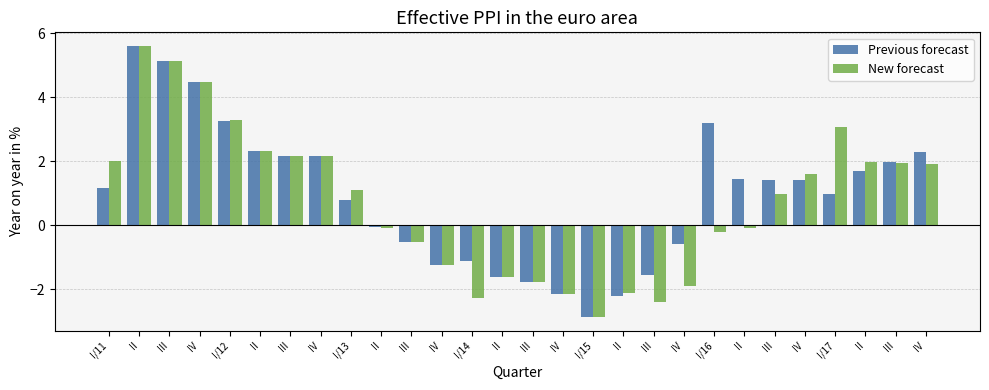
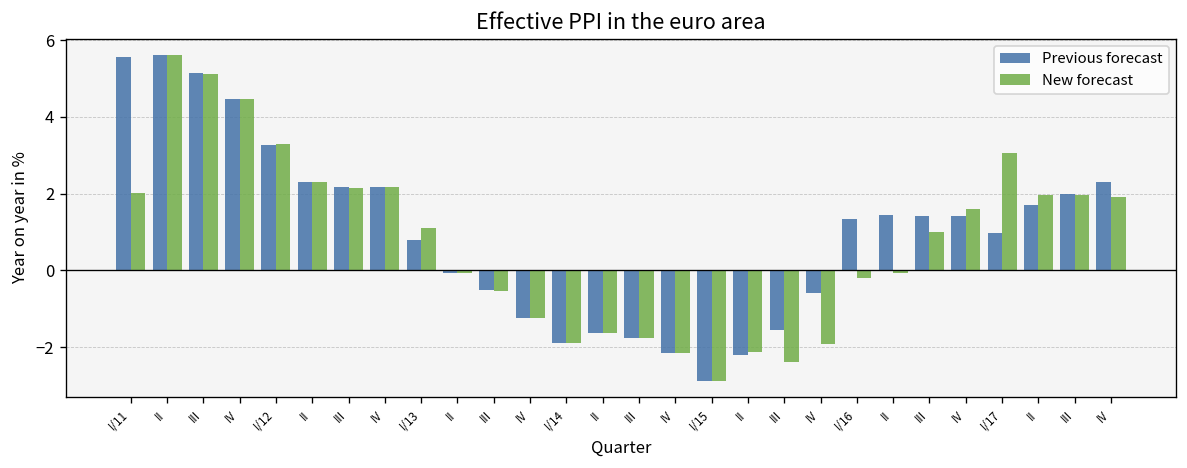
  {
    "Previous forecast": {
-     "I/11": 1.2,
+     "I/11": 5.6,
      "I/12": 3.3,
      "I/13": 0.8,
-     "I/14": -1.1,
+     "I/14": -1.9,
      "I/15": -2.9,
-     "I/16": 3.2,
+     "I/16": 1.4,
      "I/17": 1.0
    },
    "New forecast": {
      "I/11": 2.0,
      "I/12": 3.3,
      "I/13": 1.1,
-     "I/14": -2.3,
+     "I/14": -1.9,
      "I/15": -2.9,
      "I/16": -0.2,
      "I/17": 3.1
    }
  }
